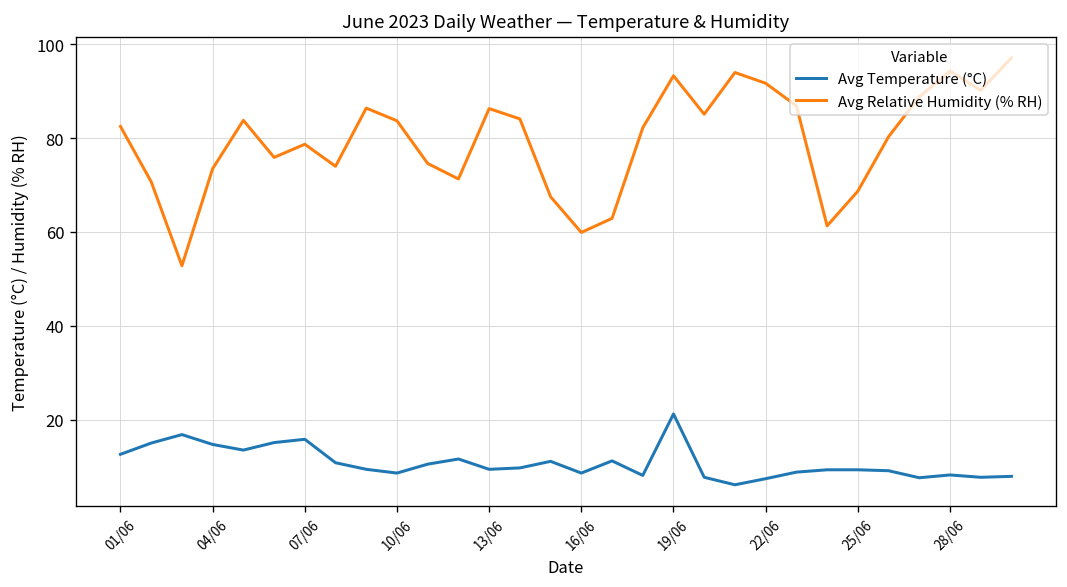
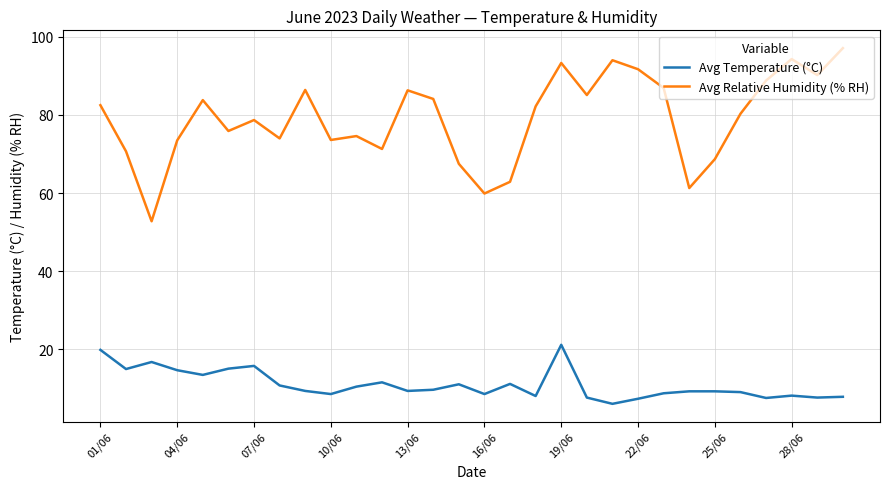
  {
    "Avg Temperature (°C)": {
-     "01/06": 13,
+     "01/06": 20,
      "04/06": 15,
      "07/06": 16,
      "10/06": 9,
      "13/06": 9,
      "16/06": 9,
      "19/06": 21,
      "22/06": 7,
      "25/06": 9,
      "28/06": 8
    },
    "Avg Relative Humidity (% RH)": {
      "01/06": 83,
      "04/06": 74,
      "07/06": 79,
-     "10/06": 84,
+     "10/06": 74,
      "13/06": 86,
      "16/06": 60,
      "19/06": 93,
      "22/06": 92,
      "25/06": 69
    }
  }
